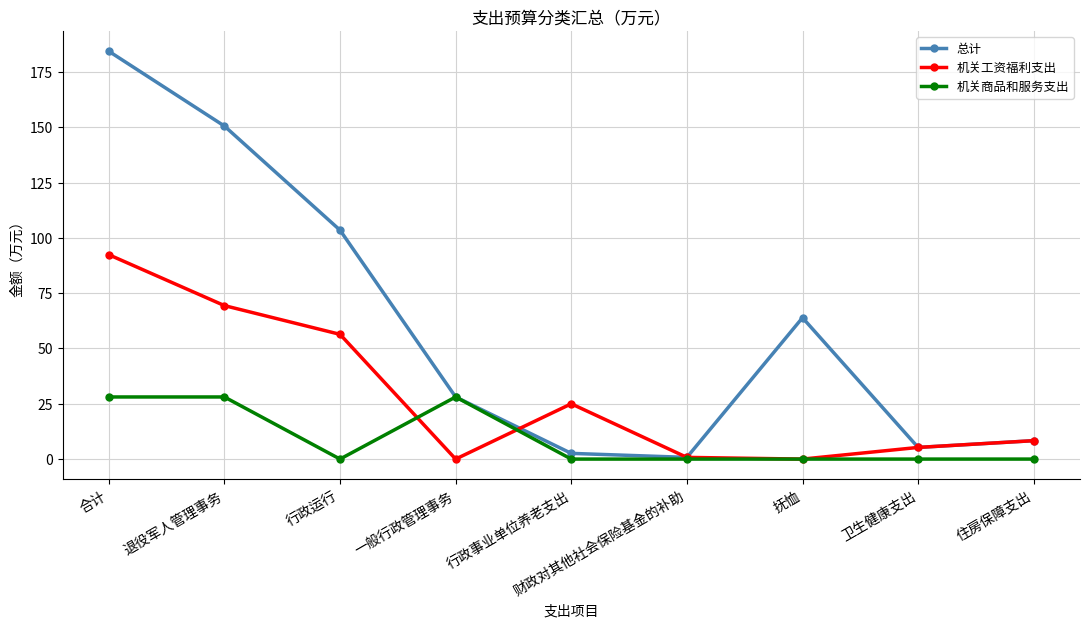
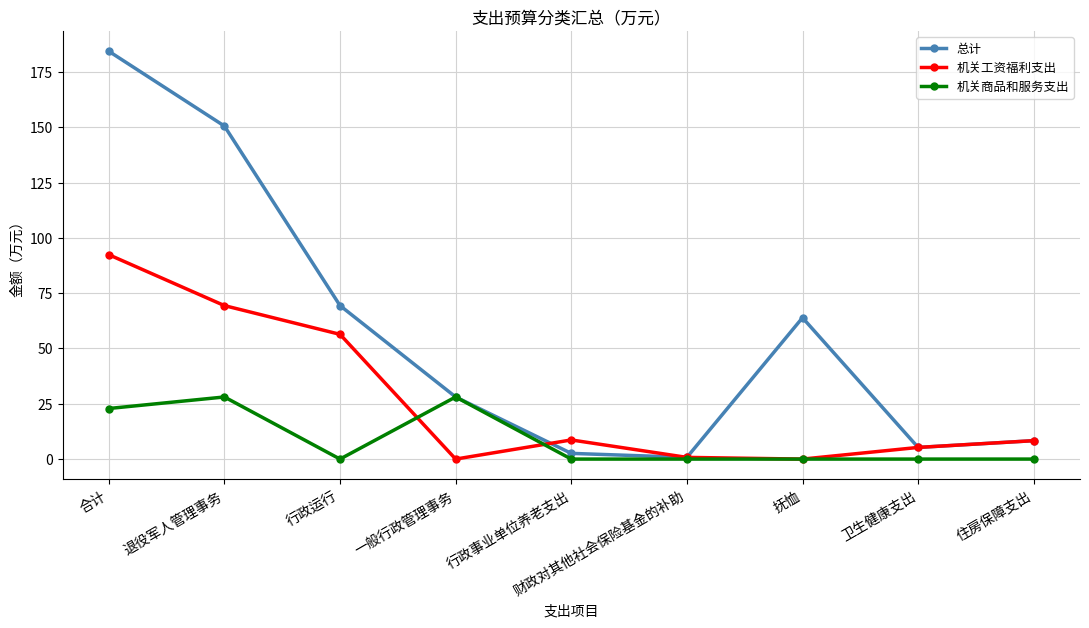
  {
    "总计": {
      "合计": 184,
      "退役军人管理事务": 151,
-     "行政运行": 103,
+     "行政运行": 69,
      "行政事业单位养老支出": 3,
      "抚恤": 64
    },
    "机关工资福利支出": {
      "合计": 92,
      "退役军人管理事务": 69,
      "行政运行": 56,
      "一般行政管理事务": 0,
-     "行政事业单位养老支出": 25
+     "行政事业单位养老支出": 9
    },
    "机关商品和服务支出": {
-     "合计": 28,
+     "合计": 23,
      "退役军人管理事务": 28,
      "行政运行": 0,
      "行政事业单位养老支出": 0,
      "卫生健康支出": 0,
      "住房保障支出": 0
    }
  }
